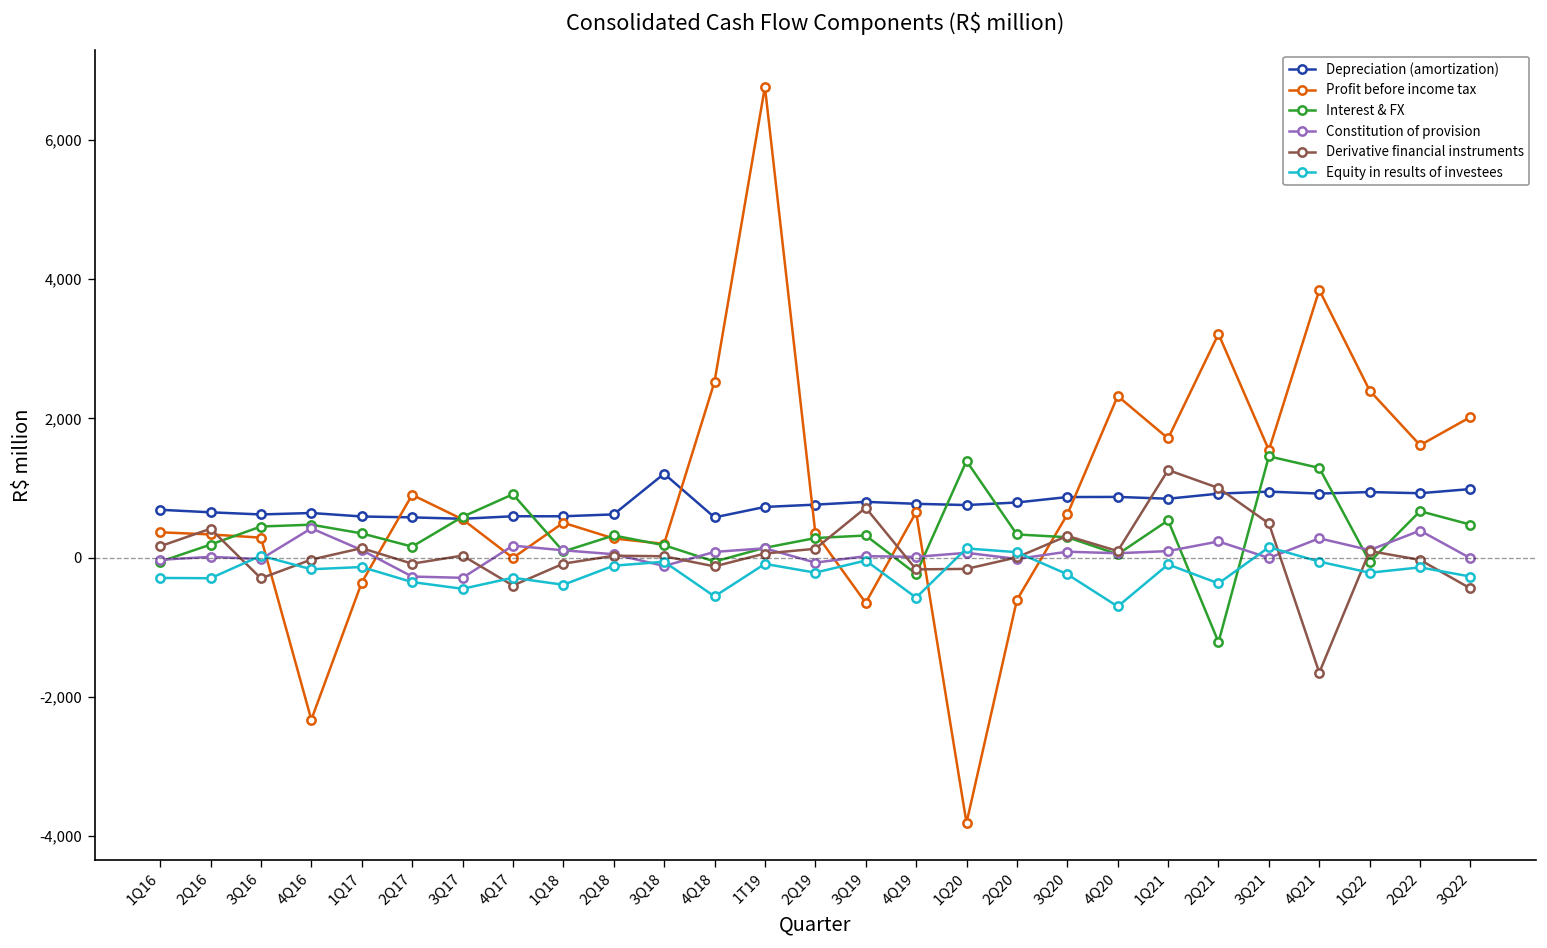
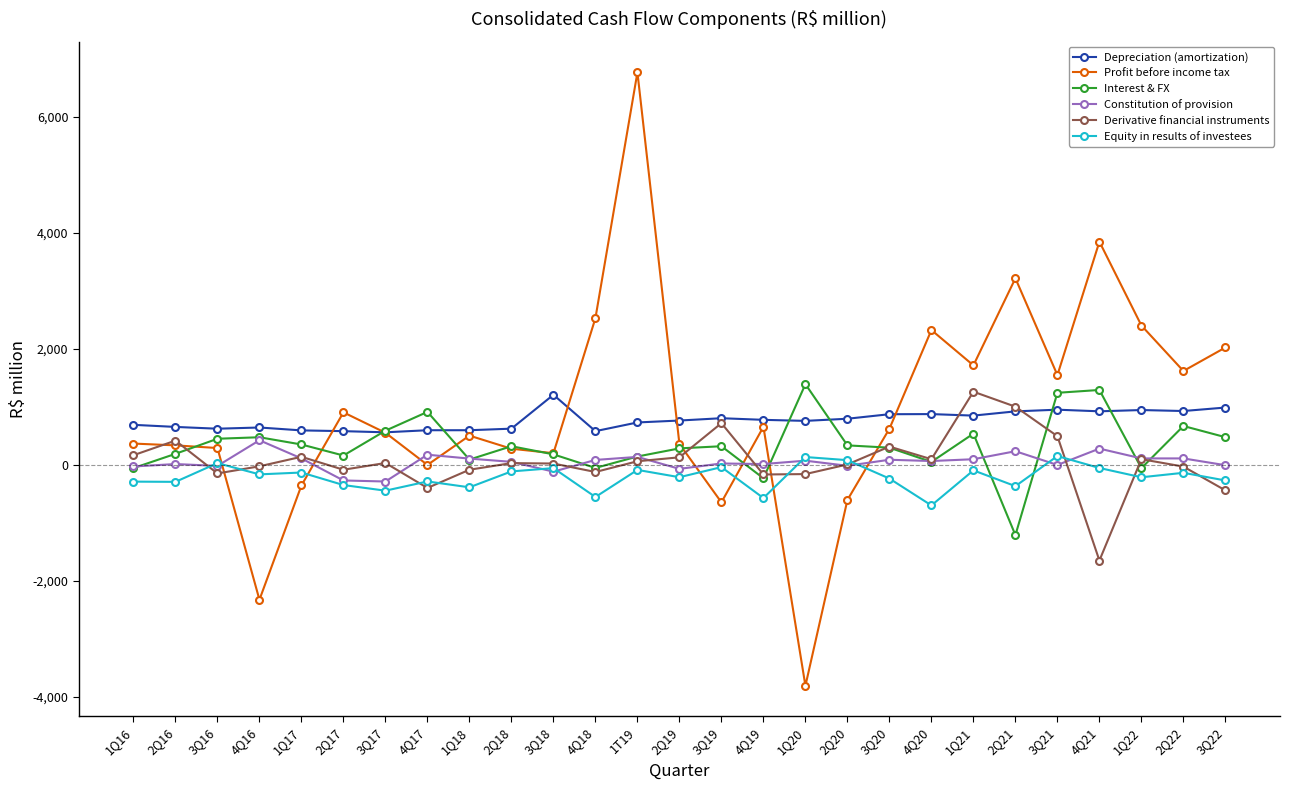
  {
    "Depreciation (amortization)": {
      "1Q16": "700",
      "2Q16": "700",
      "3Q16": "600",
      "4Q16": "600",
      "1Q17": "600",
      "2Q17": "600",
      "4Q17": "600",
      "1Q18": "600",
      "2Q18": "600",
      "3Q18": "1,200",
      "4Q18": "600",
      "1T19": "700",
      "2Q19": "800",
      "3Q19": "800",
      "4Q19": "800",
      "1Q20": "800",
      "2Q20": "800",
      "3Q20": "900",
      "4Q20": "900",
      "1Q21": "800",
      "2Q21": "900",
      "3Q21": "900",
      "4Q21": "900",
      "1Q22": "900",
      "2Q22": "900",
      "3Q22": "1,000"
    },
    "Profit before income tax": {
      "1Q16": "400",
      "2Q16": "300",
      "3Q16": "300",
      "4Q16": "-2,300",
      "1Q17": "-400",
      "2Q17": "900",
      "4Q17": "0",
      "1Q18": "500",
      "4Q18": "2,500",
      "1T19": "6,800",
      "2Q19": "400",
      "3Q19": "-600",
      "4Q19": "700",
      "1Q20": "-3,800",
      "2Q20": "-600",
      "3Q20": "600",
      "4Q20": "2,300",
      "1Q21": "1,700",
      "2Q21": "3,200",
      "3Q21": "1,500",
      "4Q21": "3,800",
      "1Q22": "2,400",
      "2Q22": "1,600",
      "3Q22": "2,000"
    },
    "Interest & FX": {
      "2Q16": "200",
      "3Q16": "400",
      "4Q16": "500",
      "1Q17": "300",
      "2Q17": "200",
      "4Q17": "900",
      "4Q18": "-100",
      "2Q19": "300",
      "3Q19": "300",
      "4Q19": "-200",
      "1Q20": "1,400",
      "2Q20": "300",
      "1Q21": "500",
      "2Q21": "-1,200",
-     "3Q21": "1,500",
+     "3Q21": "1,200",
      "4Q21": "1,300",
      "1Q22": "-100",
      "2Q22": "700",
      "3Q22": "500"
    },
    "Constitution of provision": {
      "2Q16": "0",
      "3Q16": "0",
      "4Q16": "400",
      "2Q17": "-300",
      "3Q17": "-300",
      "4Q17": "200",
      "3Q18": "-100",
      "4Q18": "100",
      "2Q19": "-100",
      "3Q19": "0",
      "4Q19": "0",
      "1Q20": "100",
      "3Q20": "100",
      "1Q21": "100",
      "2Q21": "200",
      "3Q21": "0",
      "4Q21": "300",
-     "2Q22": "400",
+     "2Q22": "100",
      "3Q22": "0"
    },
    "Derivative financial instruments": {
      "1Q16": "200",
      "2Q16": "400",
-     "3Q16": "-300",
+     "3Q16": "-200",
      "4Q16": "0",
      "2Q17": "-100",
      "3Q17": "0",
      "4Q17": "-400",
      "1Q18": "-100",
      "3Q18": "0",
      "4Q18": "-100",
      "1T19": "100",
      "2Q19": "100",
      "3Q19": "700",
      "4Q19": "-200",
      "1Q20": "-200",
      "1Q21": "1,300",
      "2Q21": "1,000",
      "3Q21": "500",
      "4Q21": "-1,700",
      "2Q22": "0",
      "3Q22": "-400"
    },
    "Equity in results of investees": {
      "1Q16": "-300",
      "2Q16": "-300",
      "3Q16": "0",
      "4Q16": "-200",
      "1Q17": "-100",
      "2Q17": "-400",
      "3Q17": "-400",
      "4Q17": "-300",
      "1Q18": "-400",
      "2Q18": "-100",
      "3Q18": "-100",
      "4Q18": "-600",
      "1T19": "-100",
      "2Q19": "-200",
      "3Q19": "0",
      "4Q19": "-600",
      "1Q20": "100",
      "2Q20": "100",
      "3Q20": "-200",
      "4Q20": "-700",
      "1Q21": "-100",
      "2Q21": "-400",
      "3Q21": "200",
      "4Q21": "-100",
      "1Q22": "-200",
      "2Q22": "-100",
      "3Q22": "-300"
    }
  }
